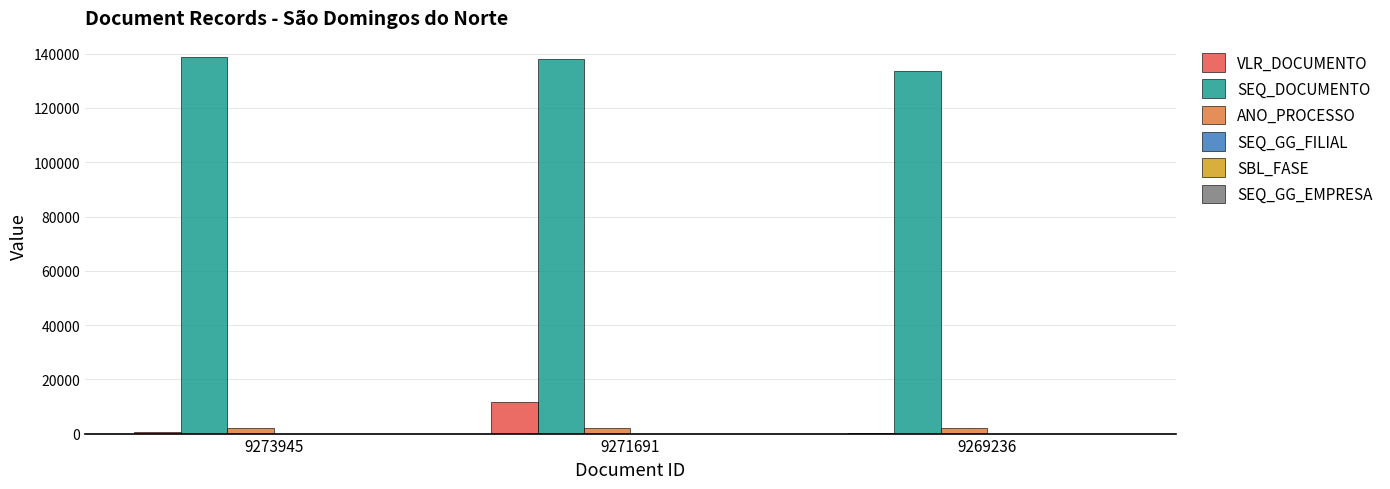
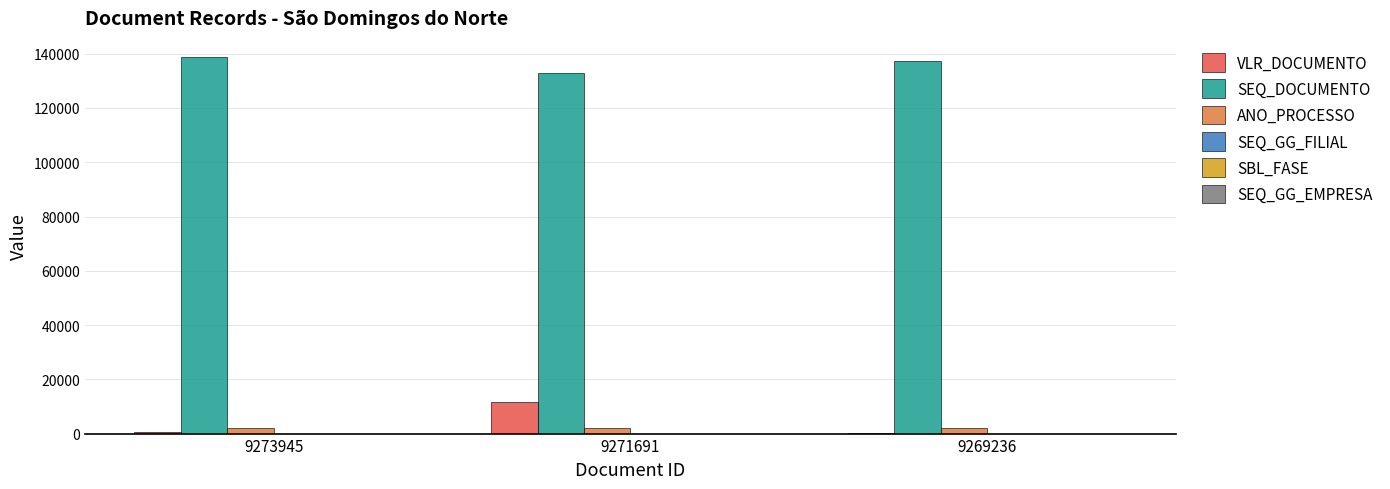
  {
    "SEQ_DOCUMENTO": {
      "9273945": 139000,
-     "9271691": 138000,
-     "9269236": 133000
+     "9271691": 133000,
+     "9269236": 137000
    }
  }
